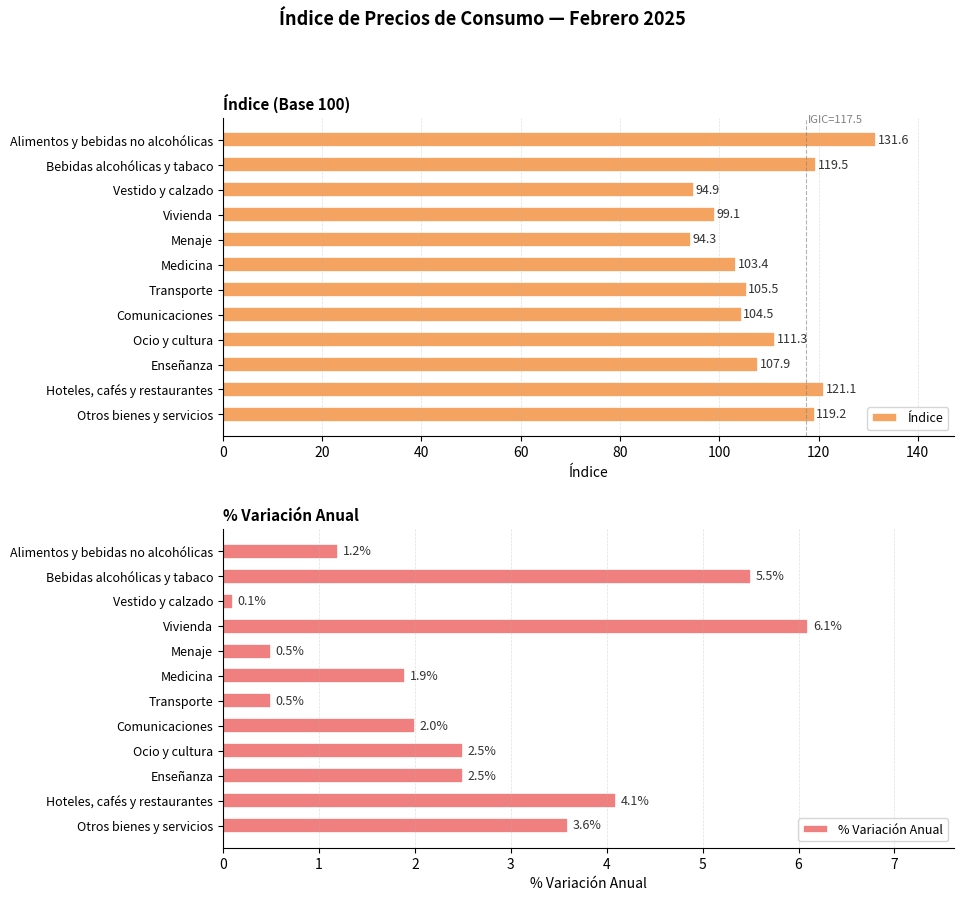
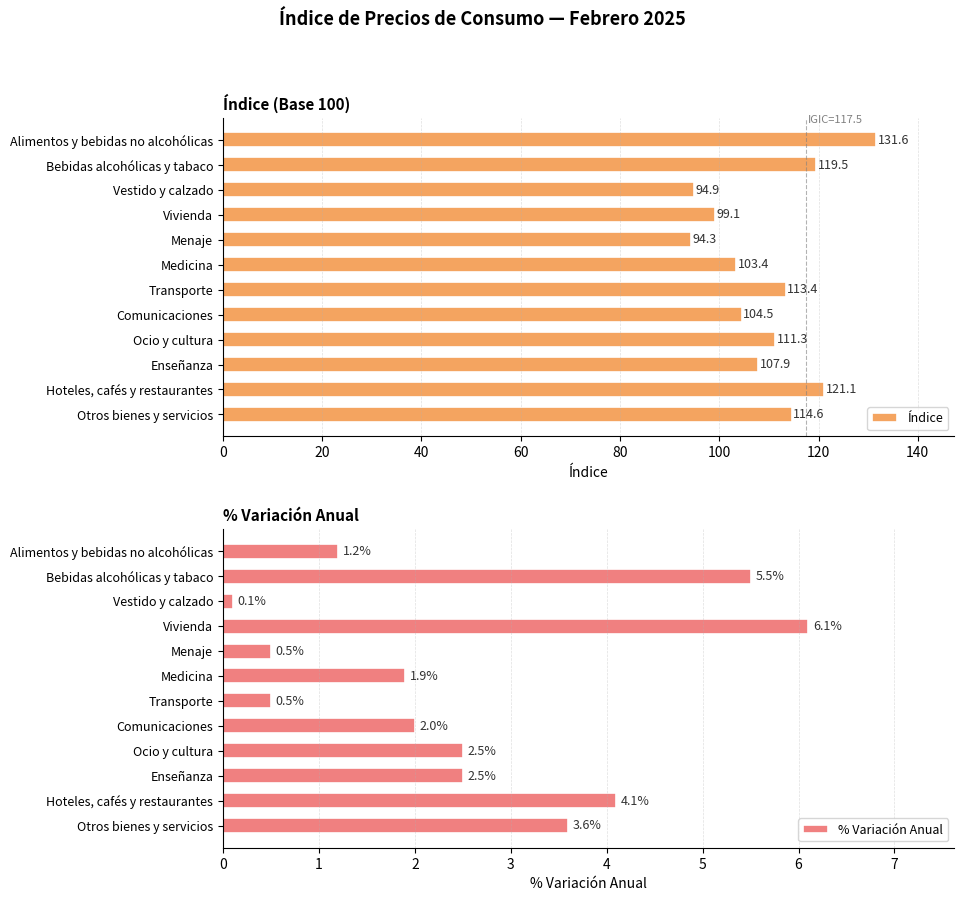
  {
    "Índice (Base 100)": {
      "Alimentos y bebidas no alcohólicas": "131.6",
      "Bebidas alcohólicas y tabaco": "119.5",
      "Vestido y calzado": "94.9",
      "Vivienda": "99.1",
      "Menaje": "94.3",
      "Medicina": "103.4",
-     "Transporte": "105.5",
+     "Transporte": "113.4",
      "Comunicaciones": "104.5",
      "Ocio y cultura": "111.3",
      "Enseñanza": "107.9",
      "Hoteles, cafés y restaurantes": "121.1",
-     "Otros bienes y servicios": "119.2"
+     "Otros bienes y servicios": "114.6"
    },
    "% Variación Anual": {
      "Alimentos y bebidas no alcohólicas": "1.2%",
      "Bebidas alcohólicas y tabaco": "5.5%",
      "Vestido y calzado": "0.1%",
      "Vivienda": "6.1%",
      "Menaje": "0.5%",
      "Medicina": "1.9%",
      "Transporte": "0.5%",
      "Comunicaciones": "2.0%",
      "Ocio y cultura": "2.5%",
      "Enseñanza": "2.5%",
      "Hoteles, cafés y restaurantes": "4.1%",
      "Otros bienes y servicios": "3.6%"
    }
  }
